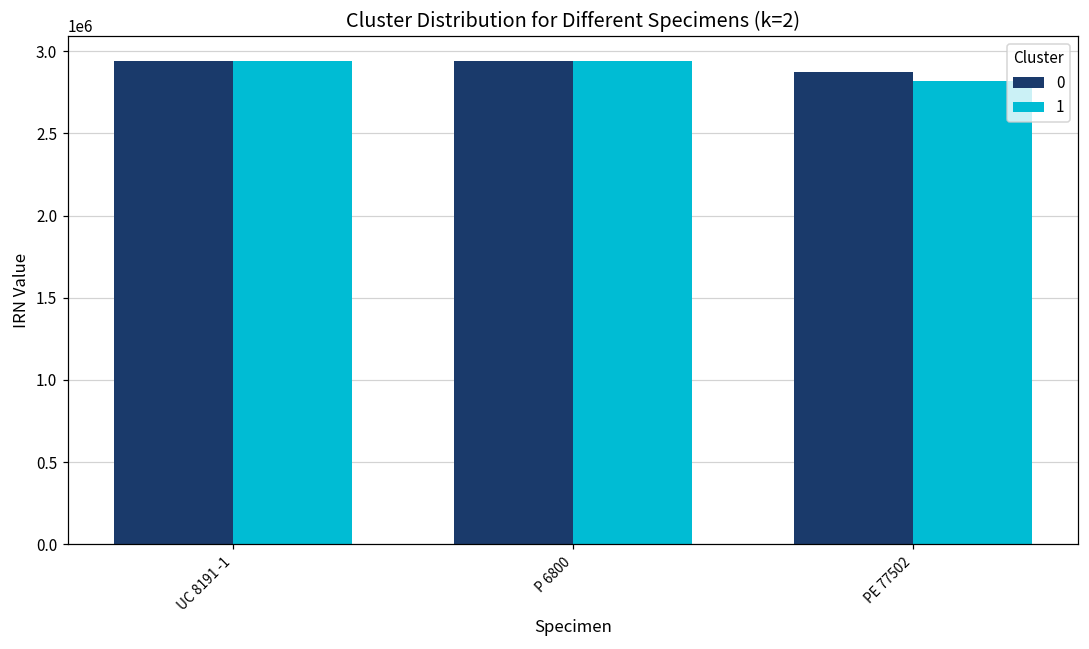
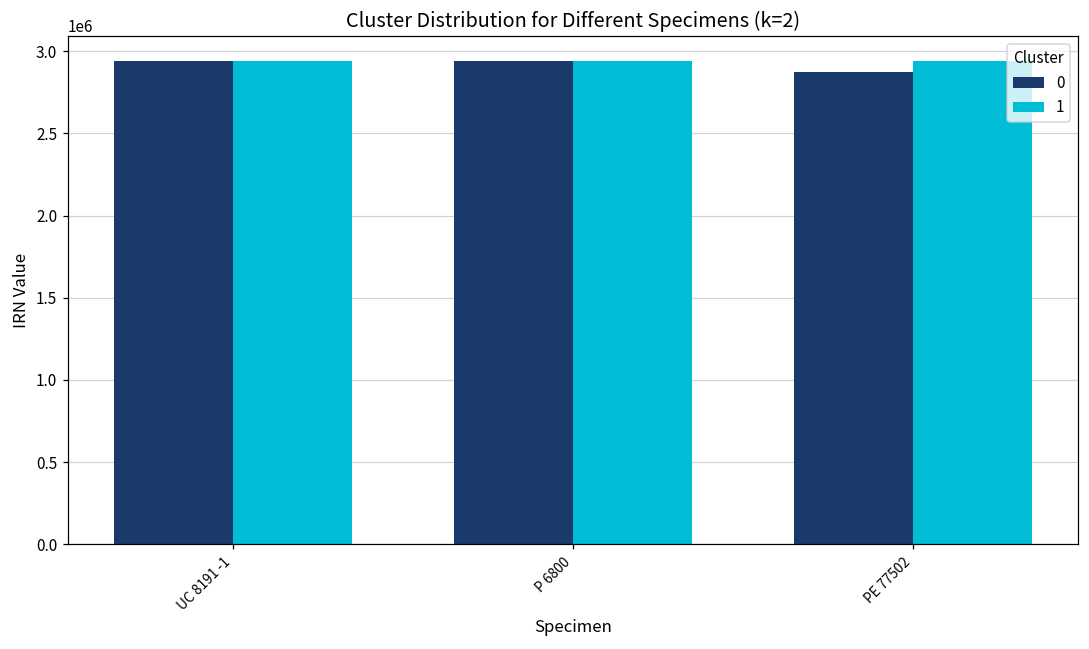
  {
    "0": {
      "UC 8191 -1": 2940000,
      "P 6800": 2940000,
      "PE 77502": 2880000
    },
    "1": {
      "UC 8191 -1": 2940000,
      "P 6800": 2940000,
-     "PE 77502": 2820000
+     "PE 77502": 2940000
    }
  }
